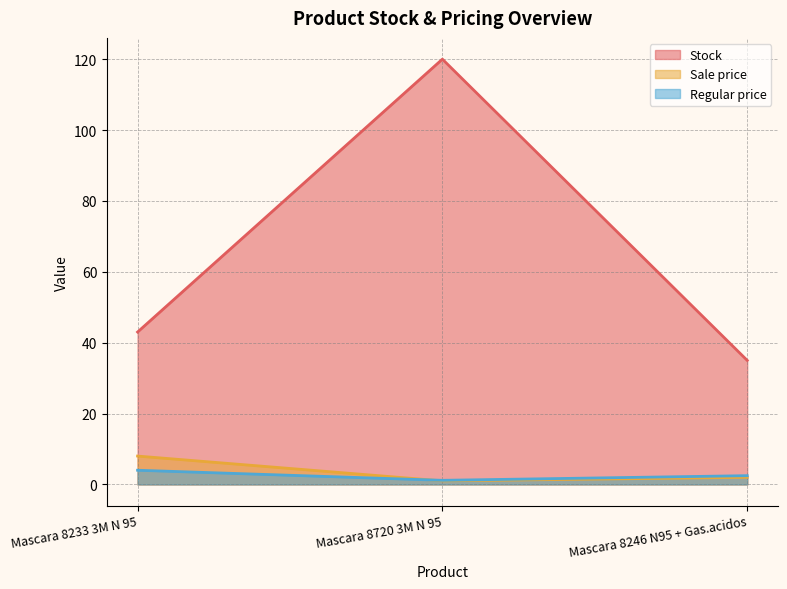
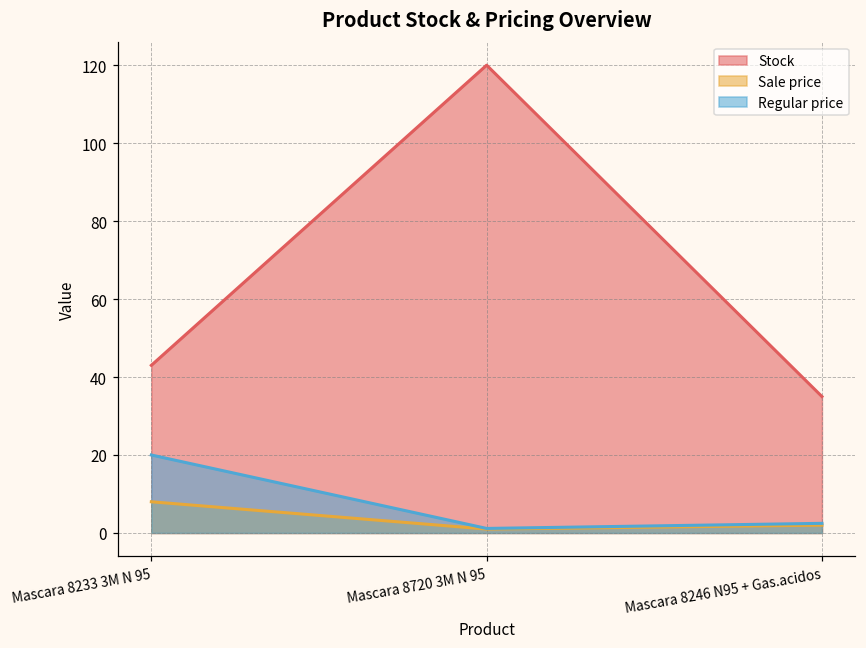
  {
    "Stock": {
      "Mascara 8233 3M N 95": 43,
      "Mascara 8720 3M N 95": 120,
      "Mascara 8246 N95 + Gas.acidos": 35
    },
    "Sale price": {
      "Mascara 8233 3M N 95": 8
    },
    "Regular price": {
-     "Mascara 8233 3M N 95": 4
+     "Mascara 8233 3M N 95": 20
    }
  }
